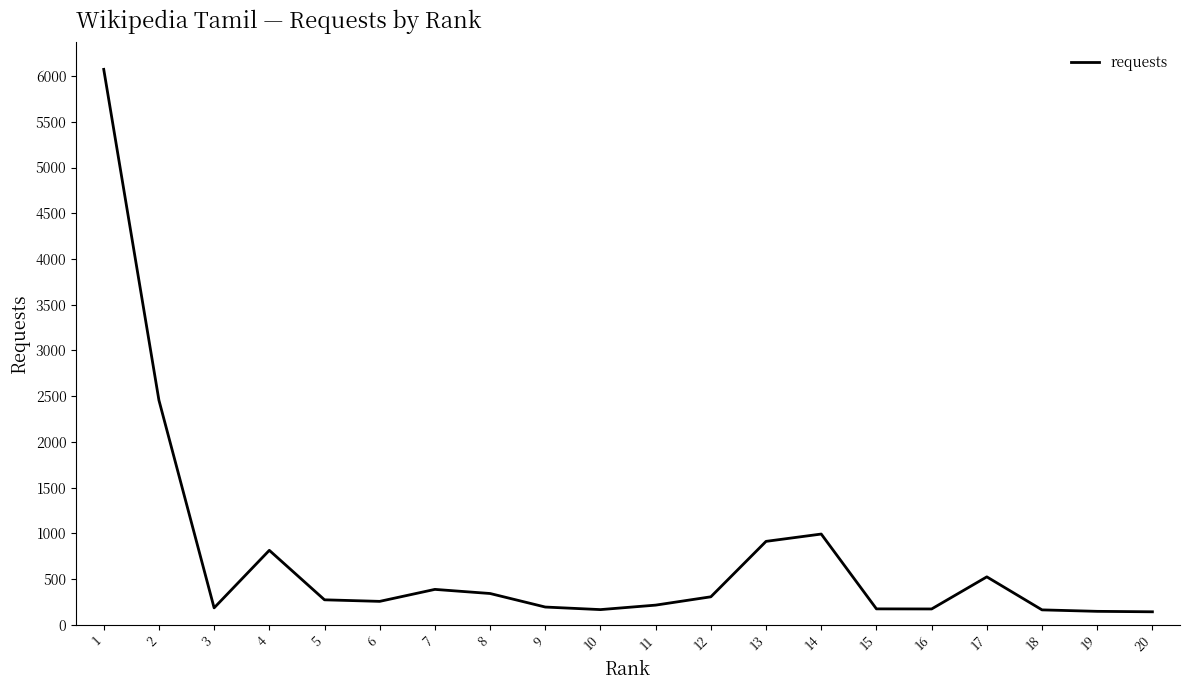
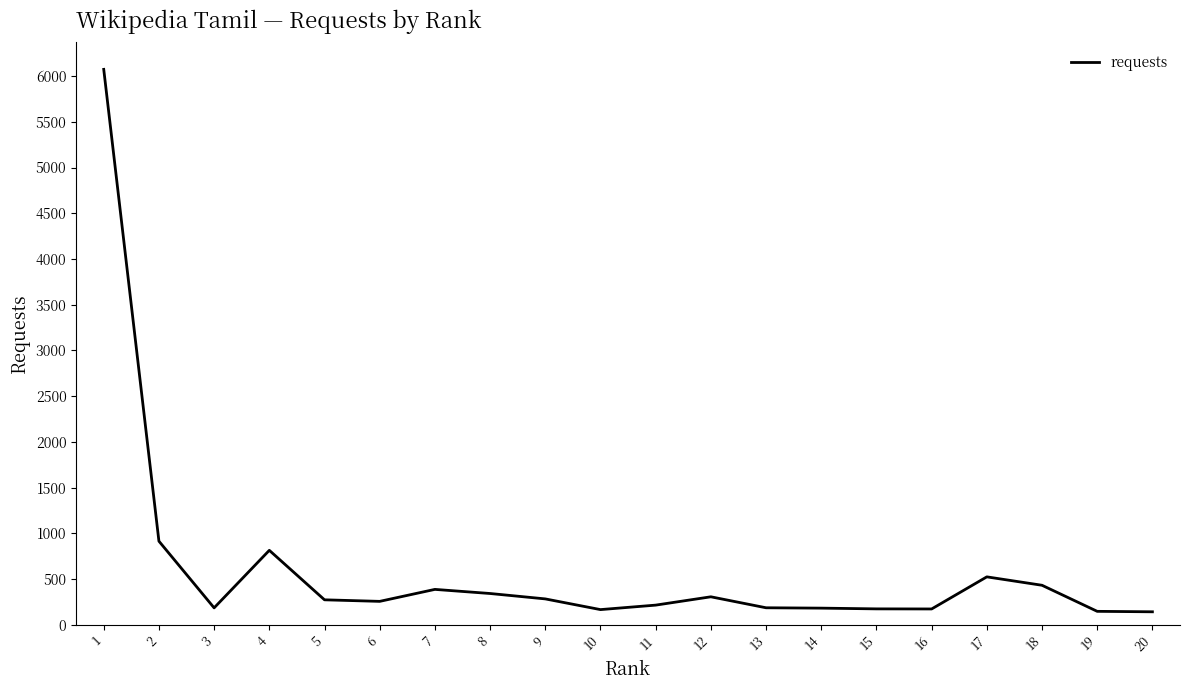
  {
    "1": 6100,
-   "2": 2500,
+   "2": 900,
    "3": 200,
    "4": 800,
    "5": 300,
    "6": 300,
    "7": 400,
    "8": 300,
-   "9": 200,
+   "9": 300,
    "10": 200,
    "11": 200,
    "12": 300,
-   "13": 900,
-   "14": 1000,
+   "13": 200,
+   "14": 200,
    "15": 200,
    "16": 200,
    "17": 500,
-   "18": 200,
+   "18": 400,
    "19": 100,
    "20": 100
  }
